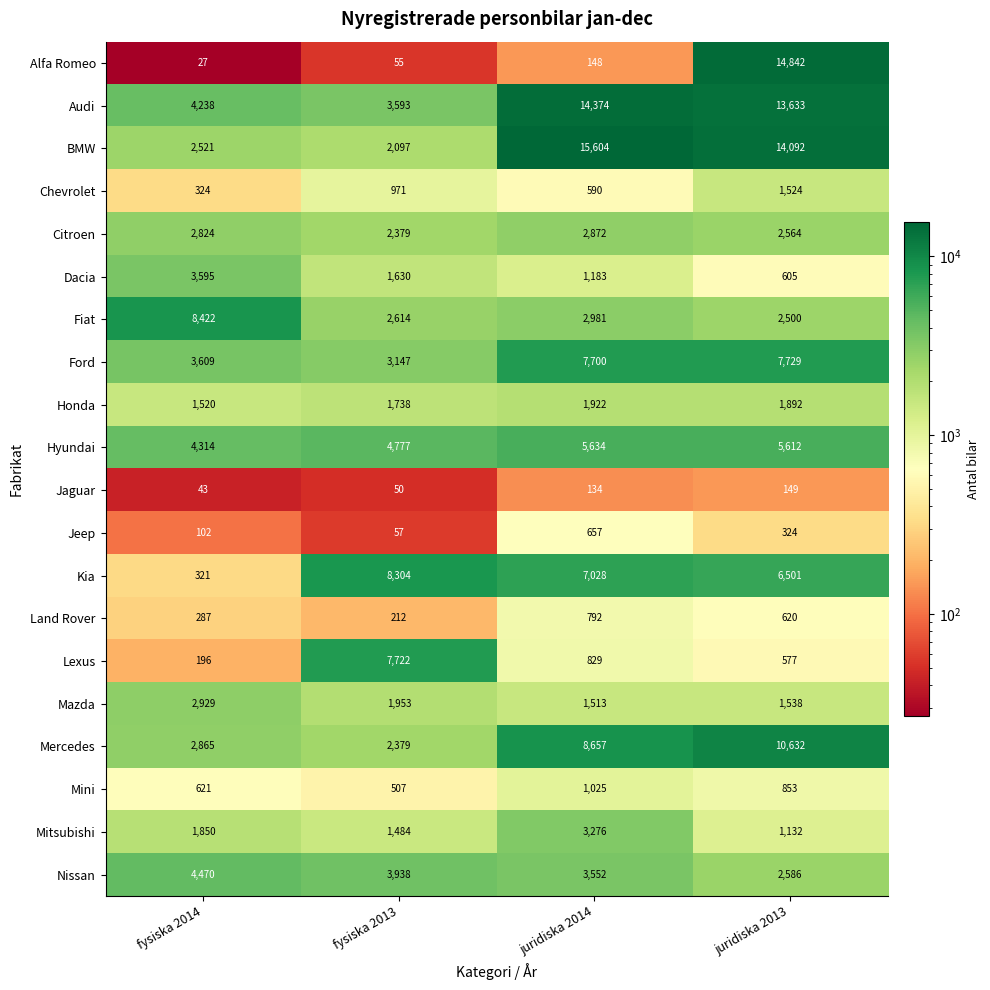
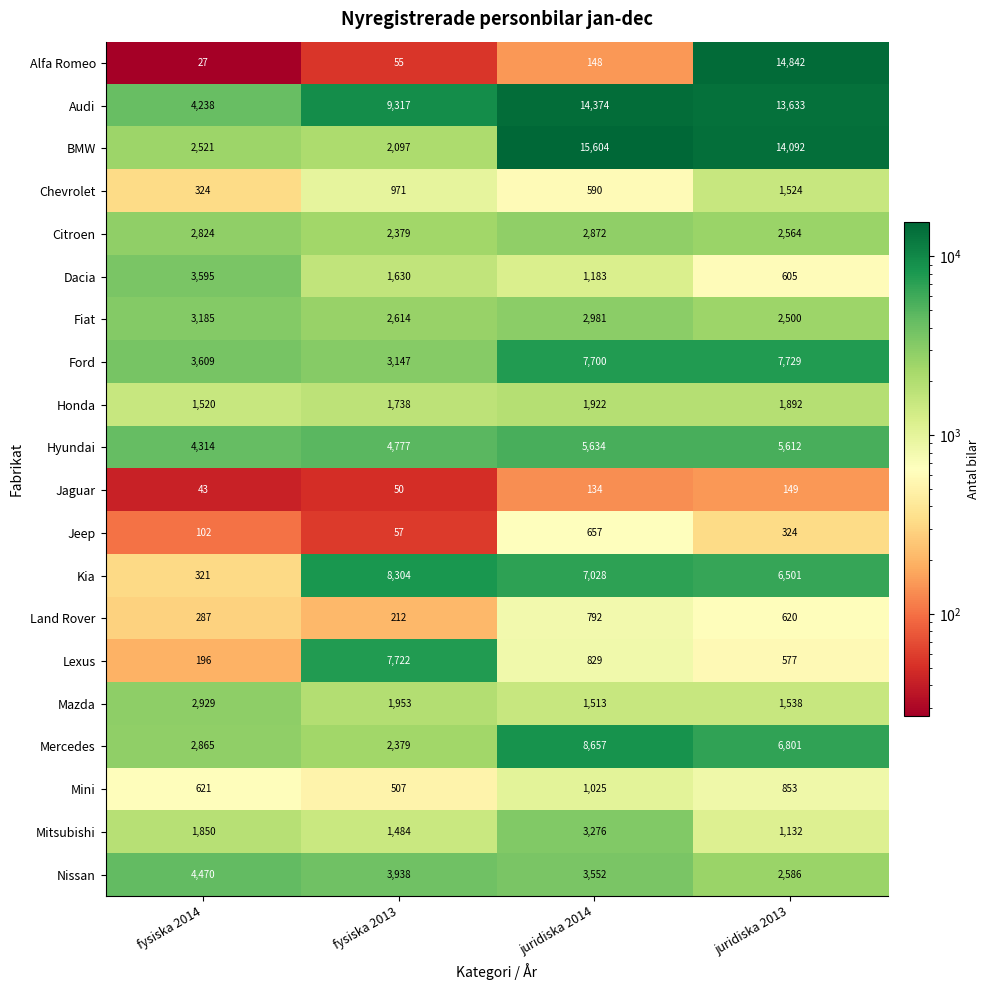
  {
    "Alfa Romeo": {
      "fysiska 2014": "27",
      "fysiska 2013": "55",
      "juridiska 2014": "148",
      "juridiska 2013": "14,842"
    },
    "Audi": {
      "fysiska 2014": "4,238",
-     "fysiska 2013": "3,593",
+     "fysiska 2013": "9,317",
      "juridiska 2014": "14,374",
      "juridiska 2013": "13,633"
    },
    "BMW": {
      "fysiska 2014": "2,521",
      "fysiska 2013": "2,097",
      "juridiska 2014": "15,604",
      "juridiska 2013": "14,092"
    },
    "Chevrolet": {
      "fysiska 2014": "324",
      "fysiska 2013": "971",
      "juridiska 2014": "590",
      "juridiska 2013": "1,524"
    },
    "Citroen": {
      "fysiska 2014": "2,824",
      "fysiska 2013": "2,379",
      "juridiska 2014": "2,872",
      "juridiska 2013": "2,564"
    },
    "Dacia": {
      "fysiska 2014": "3,595",
      "fysiska 2013": "1,630",
      "juridiska 2014": "1,183",
      "juridiska 2013": "605"
    },
    "Fiat": {
-     "fysiska 2014": "8,422",
+     "fysiska 2014": "3,185",
      "fysiska 2013": "2,614",
      "juridiska 2014": "2,981",
      "juridiska 2013": "2,500"
    },
    "Ford": {
      "fysiska 2014": "3,609",
      "fysiska 2013": "3,147",
      "juridiska 2014": "7,700",
      "juridiska 2013": "7,729"
    },
    "Honda": {
      "fysiska 2014": "1,520",
      "fysiska 2013": "1,738",
      "juridiska 2014": "1,922",
      "juridiska 2013": "1,892"
    },
    "Hyundai": {
      "fysiska 2014": "4,314",
      "fysiska 2013": "4,777",
      "juridiska 2014": "5,634",
      "juridiska 2013": "5,612"
    },
    "Jaguar": {
      "fysiska 2014": "43",
      "fysiska 2013": "50",
      "juridiska 2014": "134",
      "juridiska 2013": "149"
    },
    "Jeep": {
      "fysiska 2014": "102",
      "fysiska 2013": "57",
      "juridiska 2014": "657",
      "juridiska 2013": "324"
    },
    "Kia": {
      "fysiska 2014": "321",
      "fysiska 2013": "8,304",
      "juridiska 2014": "7,028",
      "juridiska 2013": "6,501"
    },
    "Land Rover": {
      "fysiska 2014": "287",
      "fysiska 2013": "212",
      "juridiska 2014": "792",
      "juridiska 2013": "620"
    },
    "Lexus": {
      "fysiska 2014": "196",
      "fysiska 2013": "7,722",
      "juridiska 2014": "829",
      "juridiska 2013": "577"
    },
    "Mazda": {
      "fysiska 2014": "2,929",
      "fysiska 2013": "1,953",
      "juridiska 2014": "1,513",
      "juridiska 2013": "1,538"
    },
    "Mercedes": {
      "fysiska 2014": "2,865",
      "fysiska 2013": "2,379",
      "juridiska 2014": "8,657",
-     "juridiska 2013": "10,632"
+     "juridiska 2013": "6,801"
    },
    "Mini": {
      "fysiska 2014": "621",
      "fysiska 2013": "507",
      "juridiska 2014": "1,025",
      "juridiska 2013": "853"
    },
    "Mitsubishi": {
      "fysiska 2014": "1,850",
      "fysiska 2013": "1,484",
      "juridiska 2014": "3,276",
      "juridiska 2013": "1,132"
    },
    "Nissan": {
      "fysiska 2014": "4,470",
      "fysiska 2013": "3,938",
      "juridiska 2014": "3,552",
      "juridiska 2013": "2,586"
    }
  }
